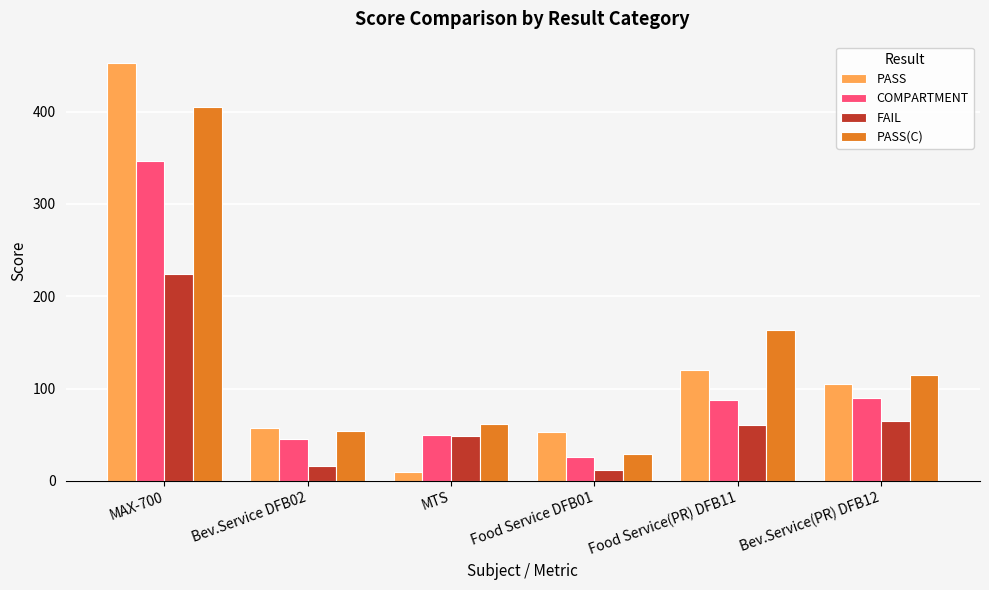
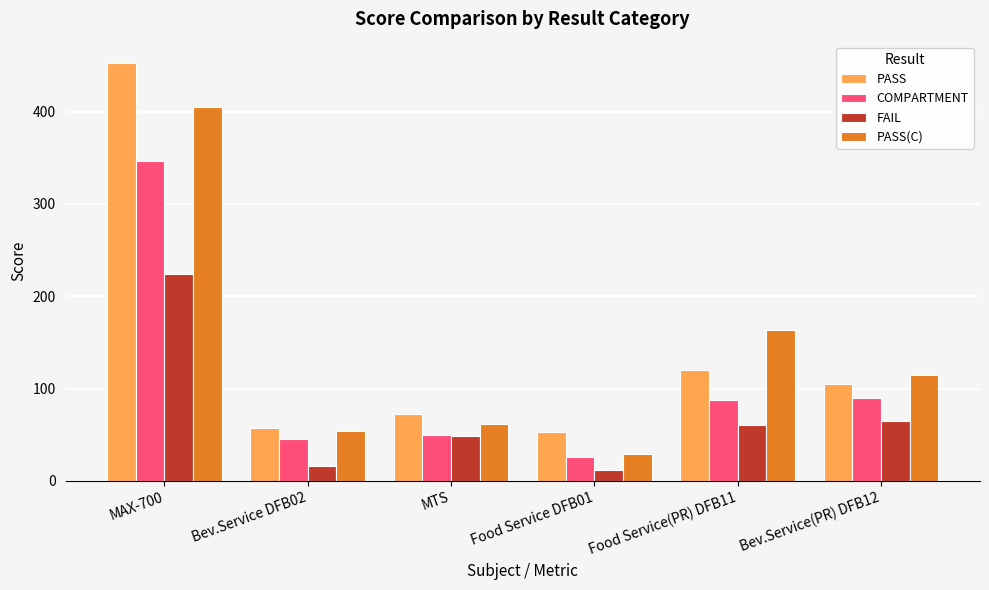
  {
    "PASS": {
      "MAX-700": 450,
      "Bev.Service DFB02": 60,
-     "MTS": 10,
+     "MTS": 70,
      "Food Service DFB01": 50,
      "Food Service(PR) DFB11": 120,
      "Bev.Service(PR) DFB12": 110
    },
    "COMPARTMENT": {
      "MAX-700": 350,
      "Bev.Service DFB02": 50,
      "MTS": 50,
      "Food Service DFB01": 30,
      "Food Service(PR) DFB11": 90,
      "Bev.Service(PR) DFB12": 90
    },
    "FAIL": {
      "MAX-700": 220,
      "Bev.Service DFB02": 20,
      "MTS": 50,
      "Food Service DFB01": 10,
      "Food Service(PR) DFB11": 60,
      "Bev.Service(PR) DFB12": 70
    },
    "PASS(C)": {
      "MAX-700": 410,
      "Bev.Service DFB02": 50,
      "MTS": 60,
      "Food Service DFB01": 30,
      "Food Service(PR) DFB11": 160,
      "Bev.Service(PR) DFB12": 120
    }
  }
